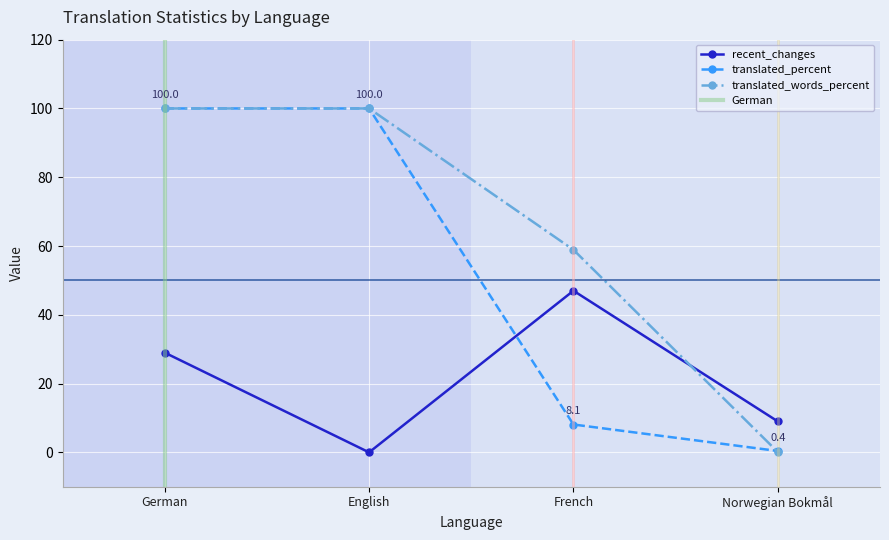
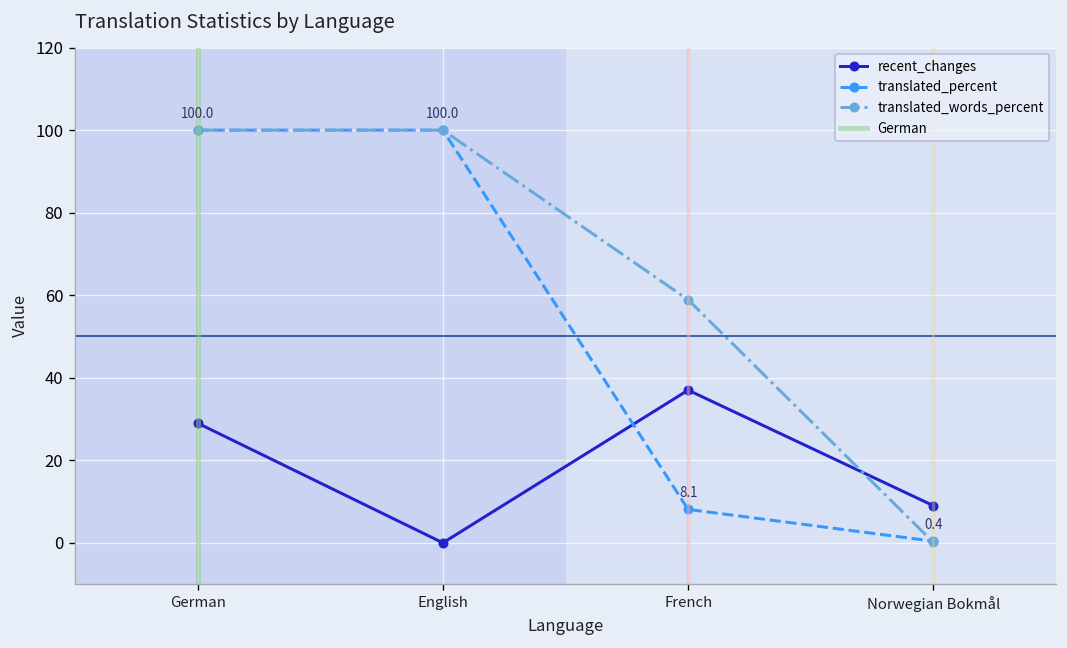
  {
    "recent_changes": {
      "German": 29,
      "English": 0,
-     "French": 47,
+     "French": 37,
      "Norwegian Bokmål": 9
    },
    "translated_percent": {
      "French": 8.1
    },
    "translated_words_percent": {
      "French": 59
    }
  }
